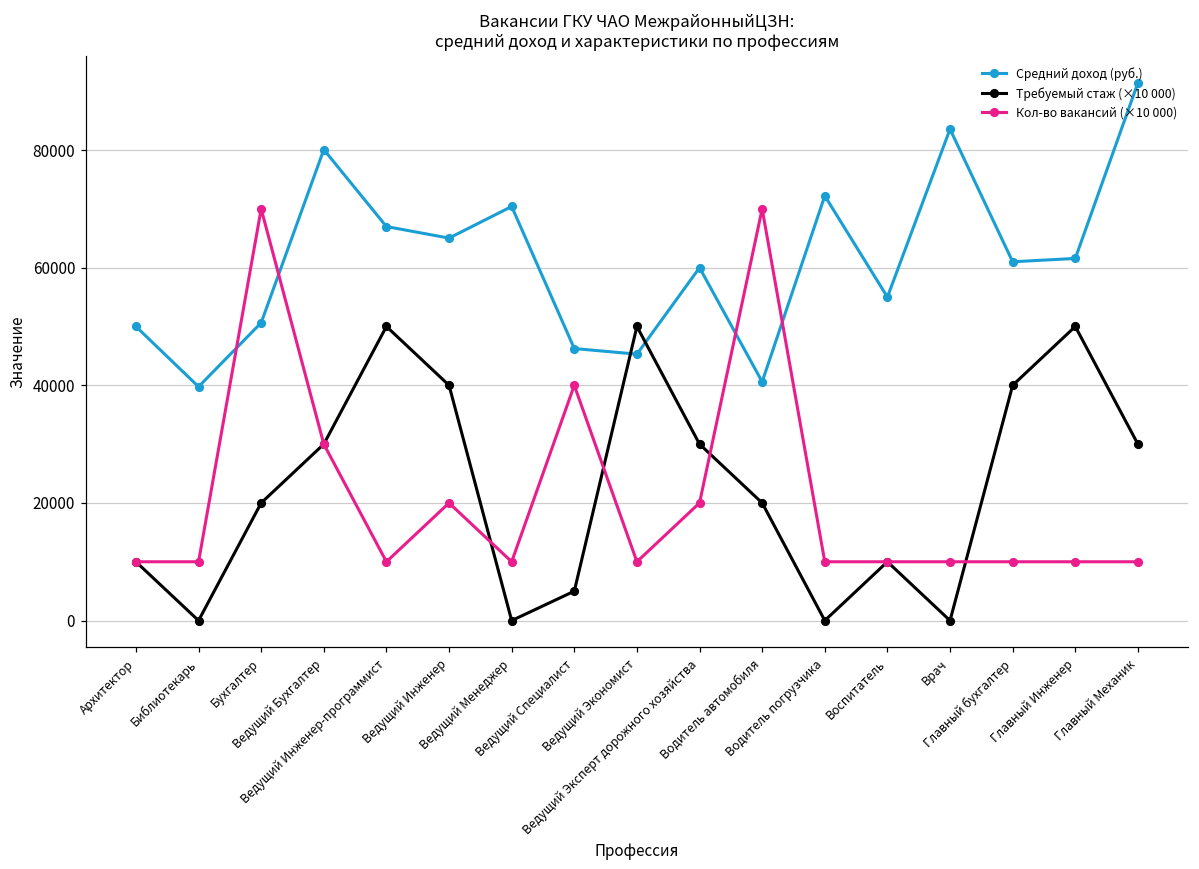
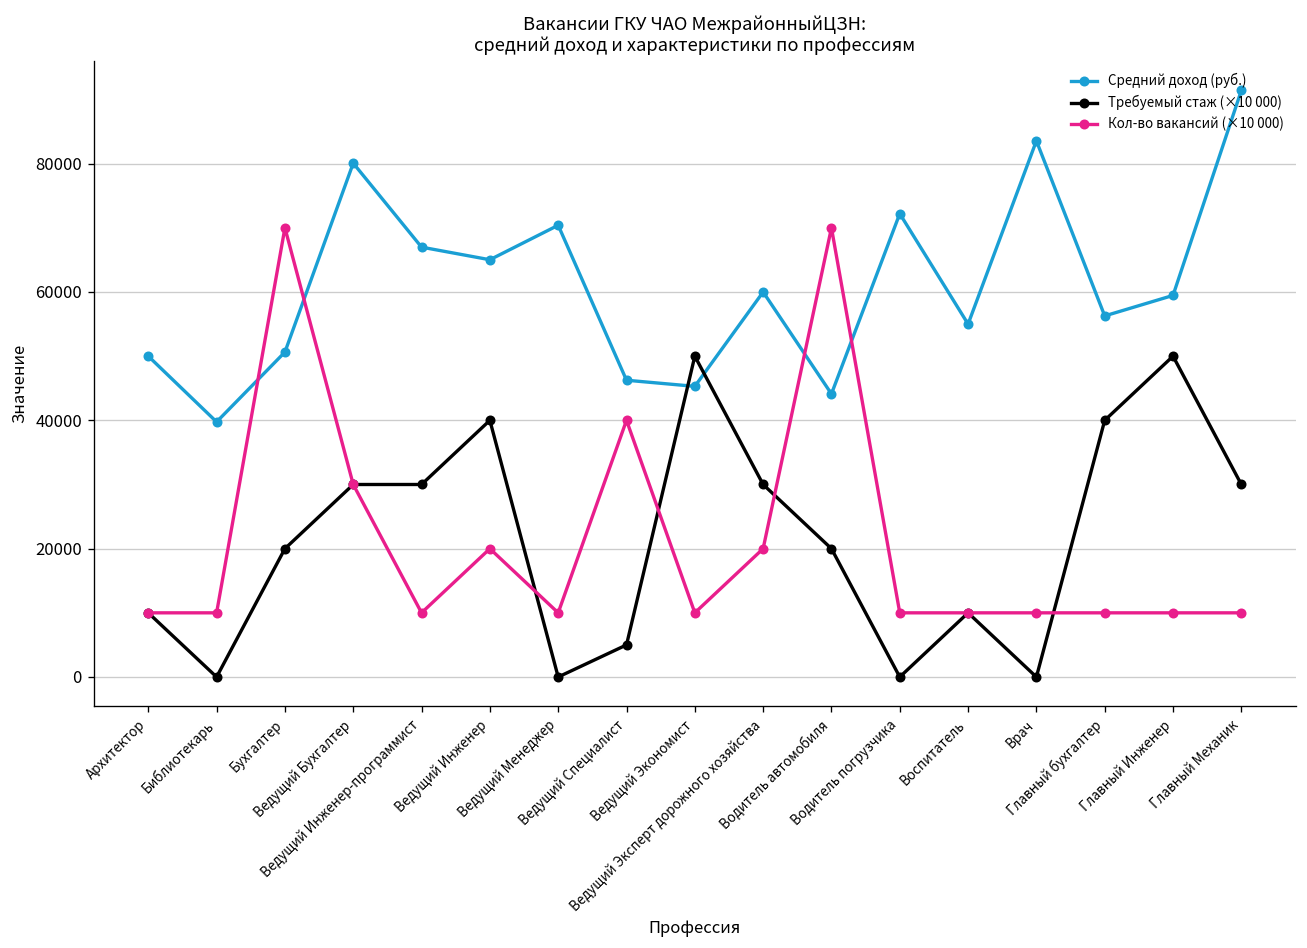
  {
    "Средний доход (руб.)": {
      "Архитектор": 50000,
      "Библиотекарь": 40000,
      "Бухгалтер": 51000,
      "Ведущий Бухгалтер": 80000,
      "Ведущий Инженер-программист": 67000,
      "Ведущий Инженер": 65000,
      "Ведущий Менеджер": 70000,
      "Ведущий Специалист": 46000,
      "Ведущий Экономист": 45000,
      "Ведущий Эксперт дорожного хозяйства": 60000,
-     "Водитель автомобиля": 41000,
+     "Водитель автомобиля": 44000,
      "Водитель погрузчика": 72000,
      "Воспитатель": 55000,
      "Врач": 84000,
-     "Главный бухгалтер": 61000,
-     "Главный Инженер": 62000,
+     "Главный бухгалтер": 56000,
+     "Главный Инженер": 59000,
      "Главный Механик": 91000
    },
    "Требуемый стаж (×10 000)": {
      "Библиотекарь": 0,
      "Бухгалтер": 20000,
-     "Ведущий Инженер-программист": 50000,
+     "Ведущий Инженер-программист": 30000,
      "Ведущий Инженер": 40000,
      "Ведущий Менеджер": 0,
      "Ведущий Специалист": 5000,
      "Ведущий Экономист": 50000,
      "Ведущий Эксперт дорожного хозяйства": 30000,
      "Водитель автомобиля": 20000,
      "Водитель погрузчика": 0,
      "Врач": 0,
      "Главный бухгалтер": 40000,
      "Главный Инженер": 50000,
      "Главный Механик": 30000
    },
    "Кол-во вакансий (×10 000)": {
      "Библиотекарь": 10000,
      "Бухгалтер": 70000,
      "Ведущий Инженер-программист": 10000,
      "Ведущий Инженер": 20000,
      "Ведущий Менеджер": 10000,
      "Ведущий Специалист": 40000,
      "Ведущий Экономист": 10000,
      "Ведущий Эксперт дорожного хозяйства": 20000,
      "Водитель автомобиля": 70000,
      "Водитель погрузчика": 10000,
      "Врач": 10000,
      "Главный бухгалтер": 10000,
      "Главный Инженер": 10000,
      "Главный Механик": 10000
    }
  }
